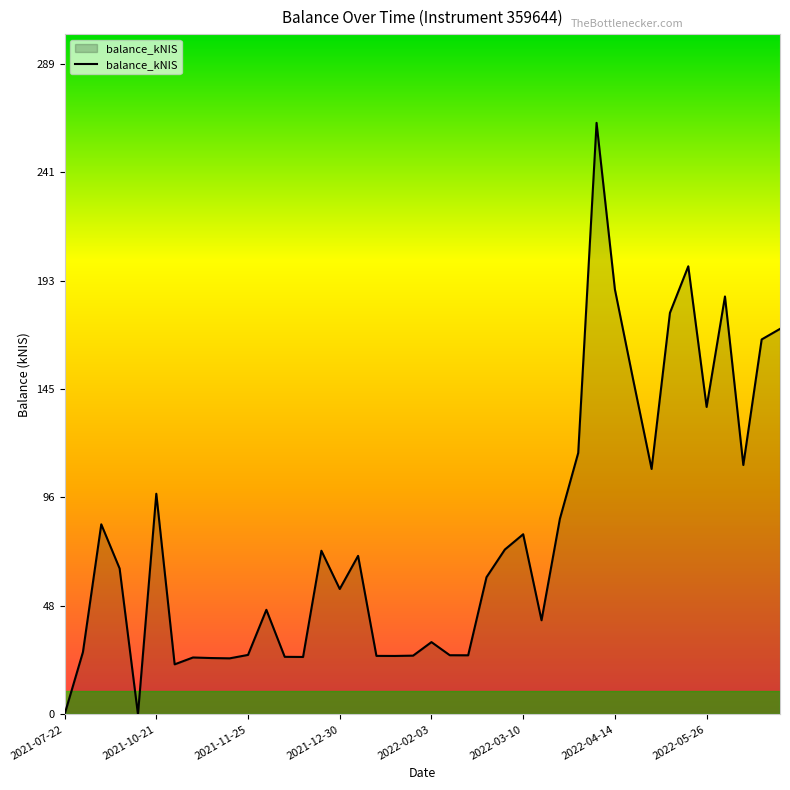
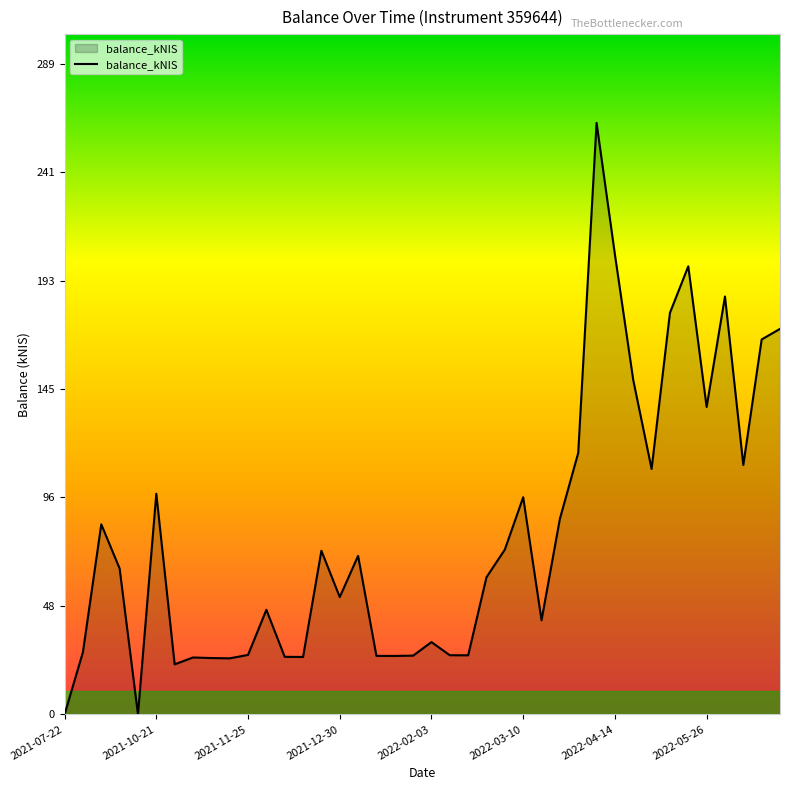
  {
    "2021-10-21": 98,
    "2021-11-25": 26,
-   "2021-12-30": 56,
+   "2021-12-30": 52,
    "2022-02-03": 32,
-   "2022-03-10": 80,
-   "2022-04-14": 189,
+   "2022-03-10": 96,
+   "2022-04-14": 204,
    "2022-05-26": 137
  }
